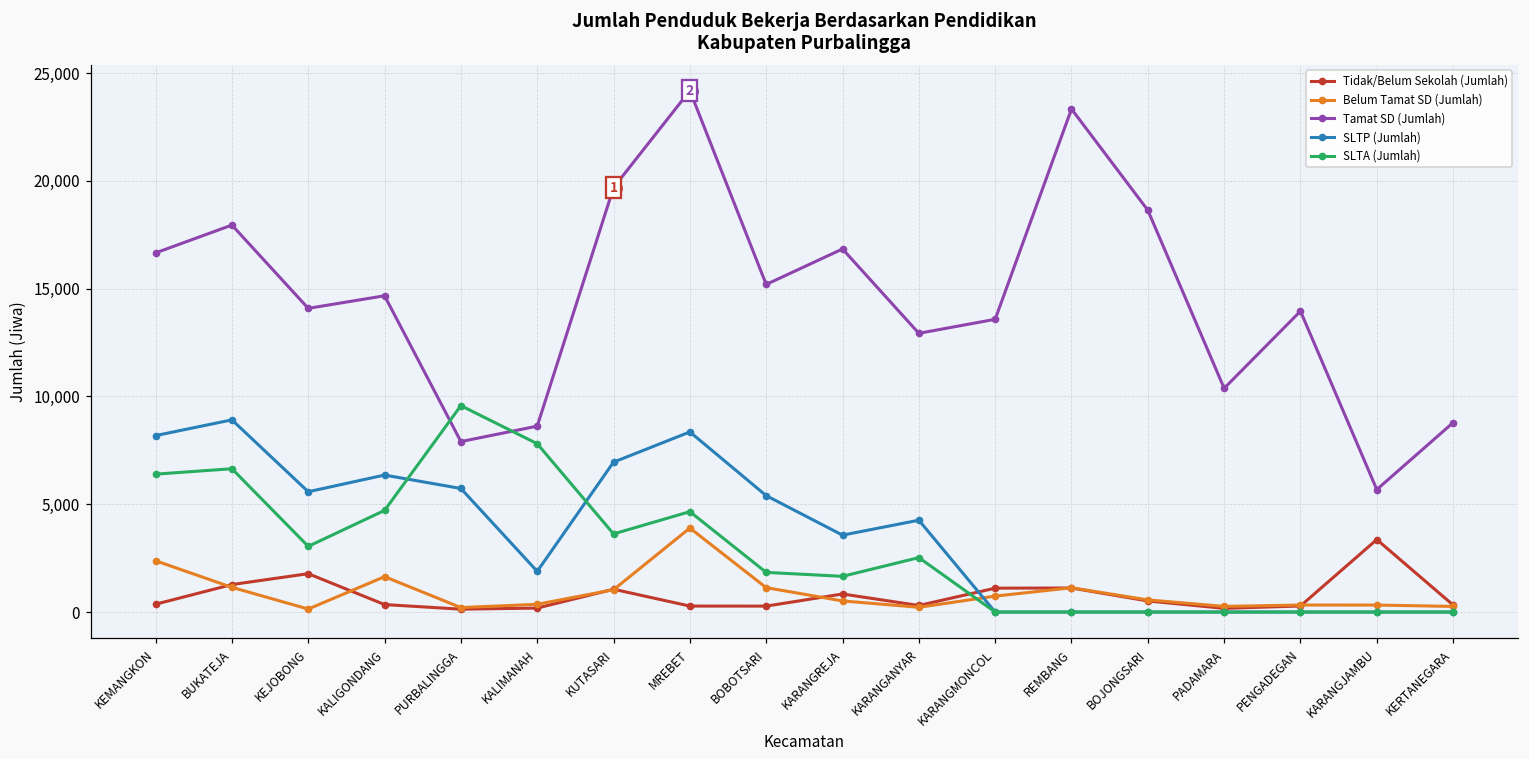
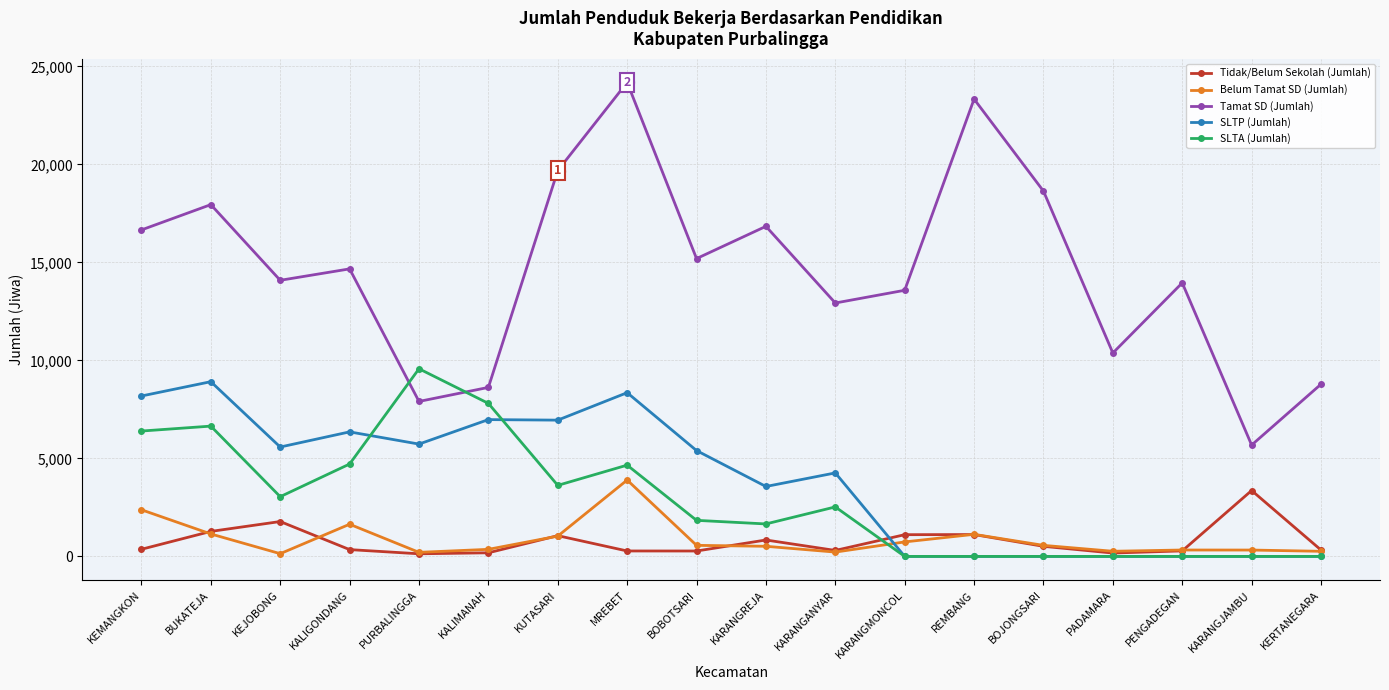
  {
    "Belum Tamat SD (Jumlah)": {
      "KEMANGKON": "2,400",
      "BUKATEJA": "1,100",
      "KEJOBONG": "100",
      "KALIGONDANG": "1,600",
      "KALIMANAH": "400",
      "MREBET": "3,900",
-     "BOBOTSARI": "1,100",
+     "BOBOTSARI": "600",
      "KARANGREJA": "500",
      "KARANGMONCOL": "700",
      "KARANGJAMBU": "300"
    },
    "SLTP (Jumlah)": {
      "KEMANGKON": "8,200",
      "BUKATEJA": "8,900",
      "KEJOBONG": "5,600",
      "KALIGONDANG": "6,400",
      "PURBALINGGA": "5,700",
-     "KALIMANAH": "1,900",
+     "KALIMANAH": "7,000",
      "KUTASARI": "7,000",
      "MREBET": "8,400",
      "BOBOTSARI": "5,400",
      "KARANGREJA": "3,600",
      "KARANGANYAR": "4,300"
    },
    "SLTA (Jumlah)": {
      "KEMANGKON": "6,400",
      "BUKATEJA": "6,600",
      "KEJOBONG": "3,000",
      "KALIGONDANG": "4,700",
      "PURBALINGGA": "9,600",
      "KALIMANAH": "7,800",
      "KUTASARI": "3,600",
      "MREBET": "4,700",
      "BOBOTSARI": "1,800",
      "KARANGREJA": "1,700",
      "KARANGANYAR": "2,500"
    }
  }
